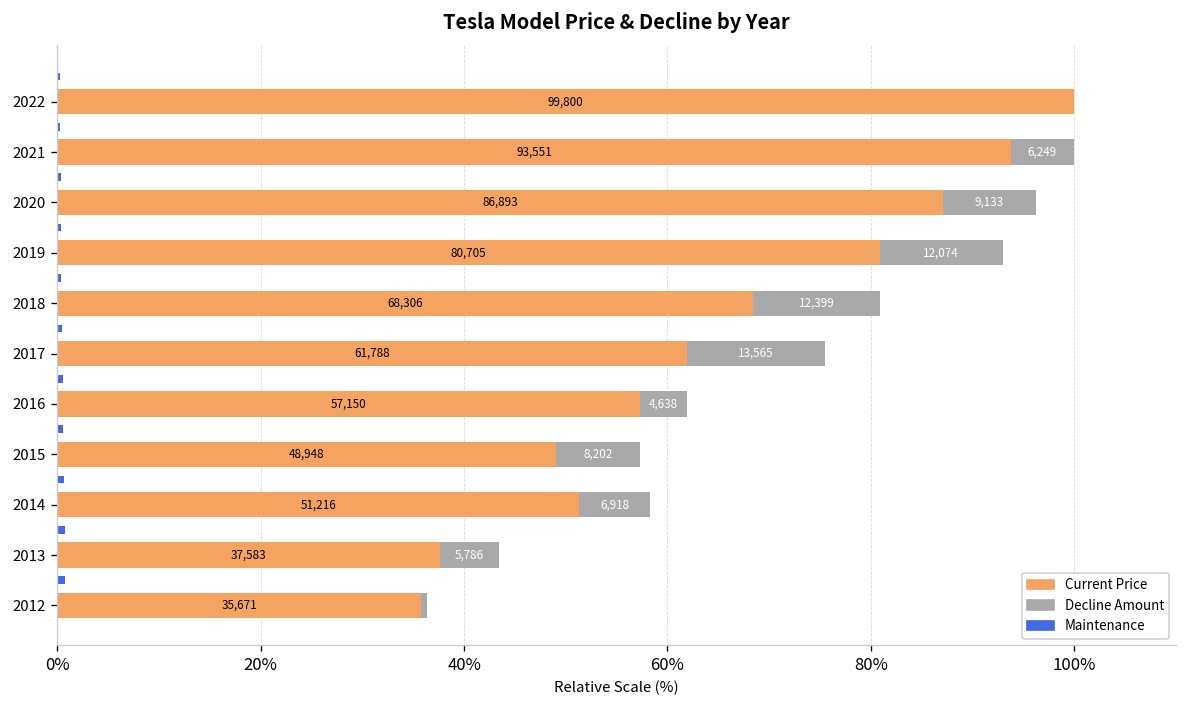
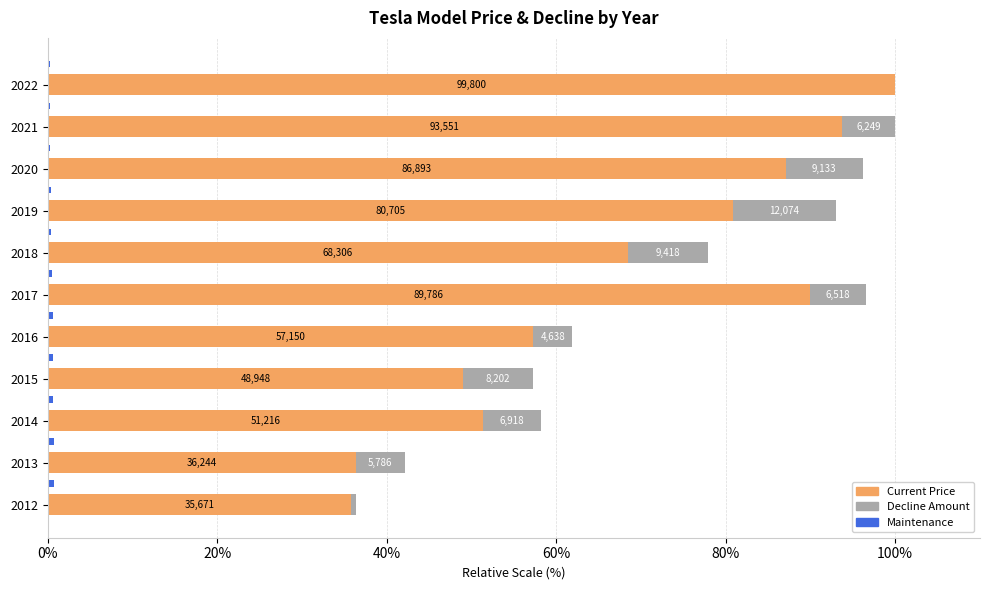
  {
    "Current Price": {
-     "2017": "61,788",
-     "2013": "37,583"
+     "2017": "89,786",
+     "2013": "36,244"
    },
    "Decline Amount": {
-     "2018": "12,399",
-     "2017": "13,565"
+     "2018": "9,418",
+     "2017": "6,518"
    }
  }
